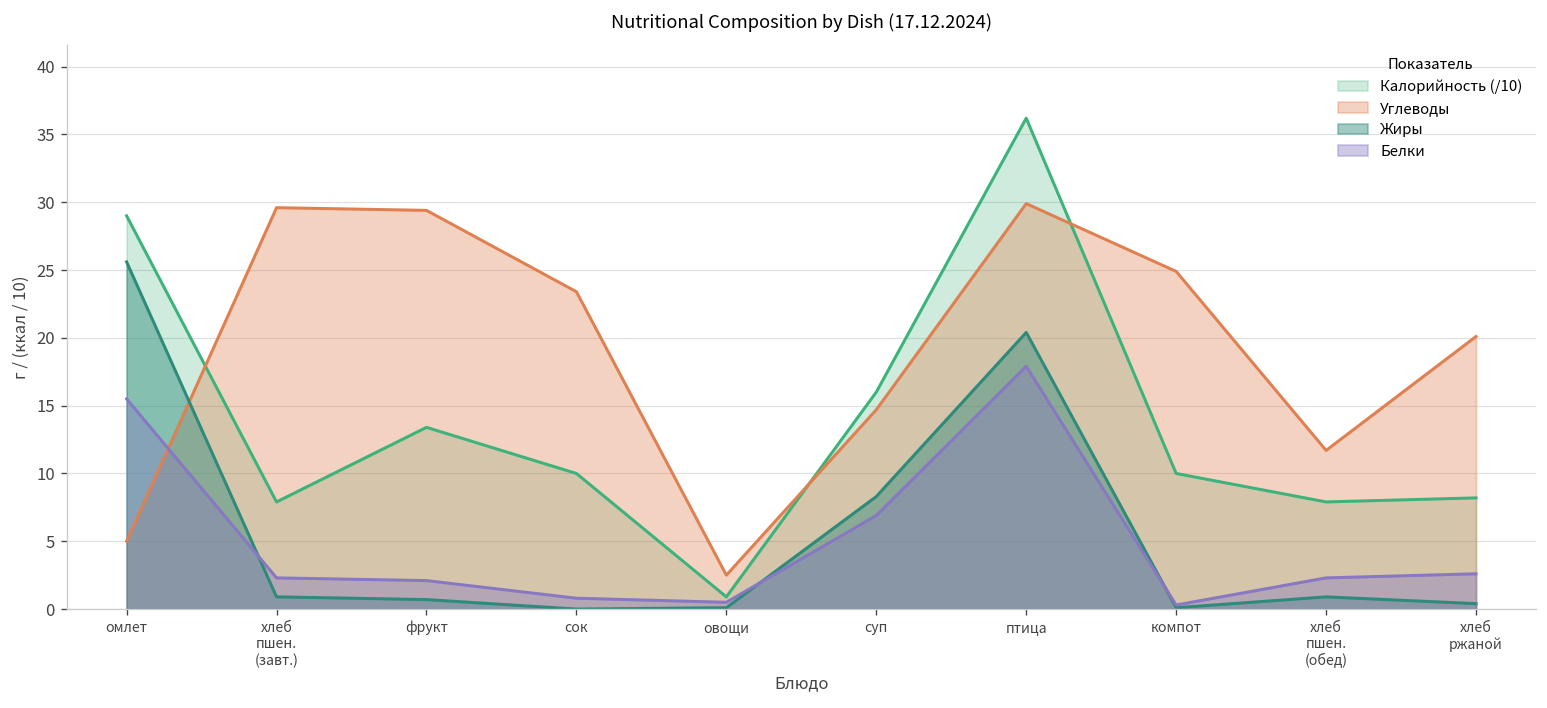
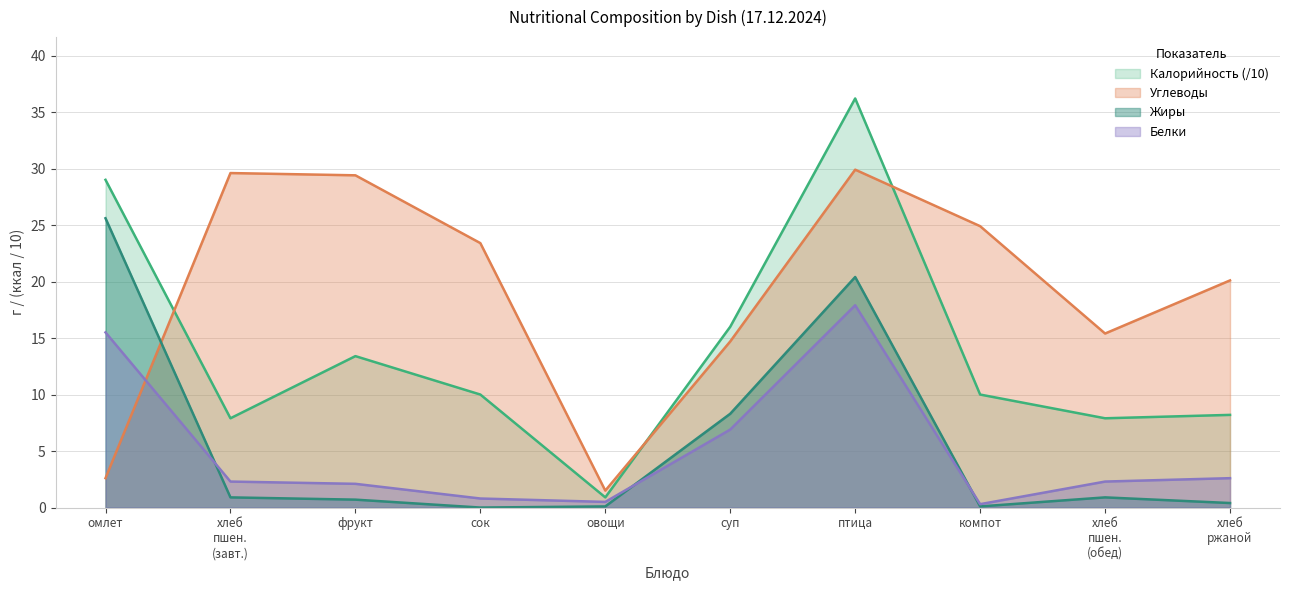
  {
    "Углеводы": {
-     "омлет": 5.0,
+     "омлет": 2.6,
      "хлеб пшен. (завт.)": 29.6,
      "фрукт": 29.4,
      "сок": 23.4,
-     "овощи": 2.5,
+     "овощи": 1.5,
      "суп": 14.7,
      "птица": 29.9,
      "компот": 24.9,
-     "хлеб пшен. (обед)": 11.7,
+     "хлеб пшен. (обед)": 15.4,
      "хлеб ржаной": 20.1
    }
  }
